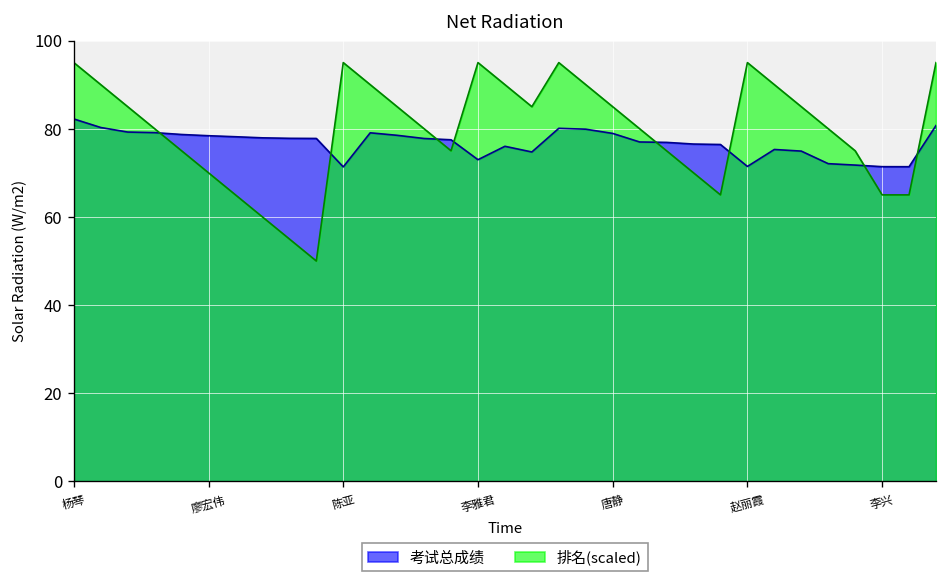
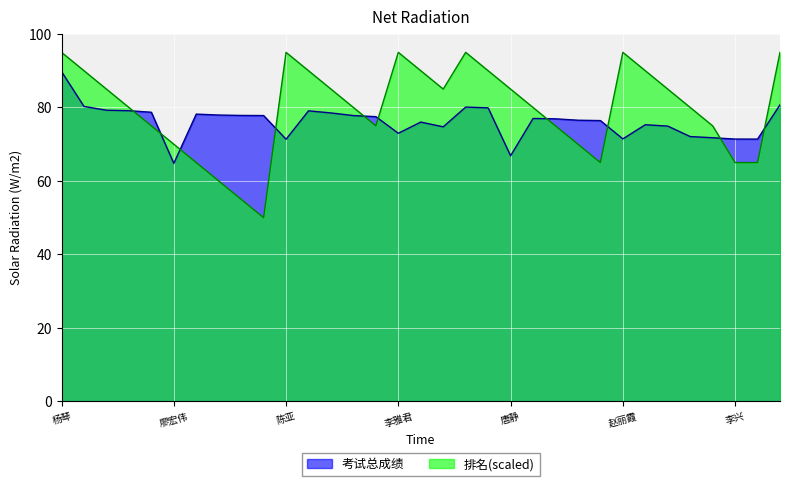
  {
    "考试总成绩": {
-     "杨琴": 82,
-     "廖宏伟": 78,
+     "杨琴": 90,
+     "廖宏伟": 65,
      "陈亚": 71,
      "李雅君": 73,
-     "唐静": 79,
+     "唐静": 67,
      "赵丽霞": 71,
      "李兴": 71
    },
    "排名(scaled)": {
      "杨琴": 95,
      "廖宏伟": 70,
      "陈亚": 95,
      "李雅君": 95,
      "唐静": 85,
      "赵丽霞": 95,
      "李兴": 65
    }
  }
